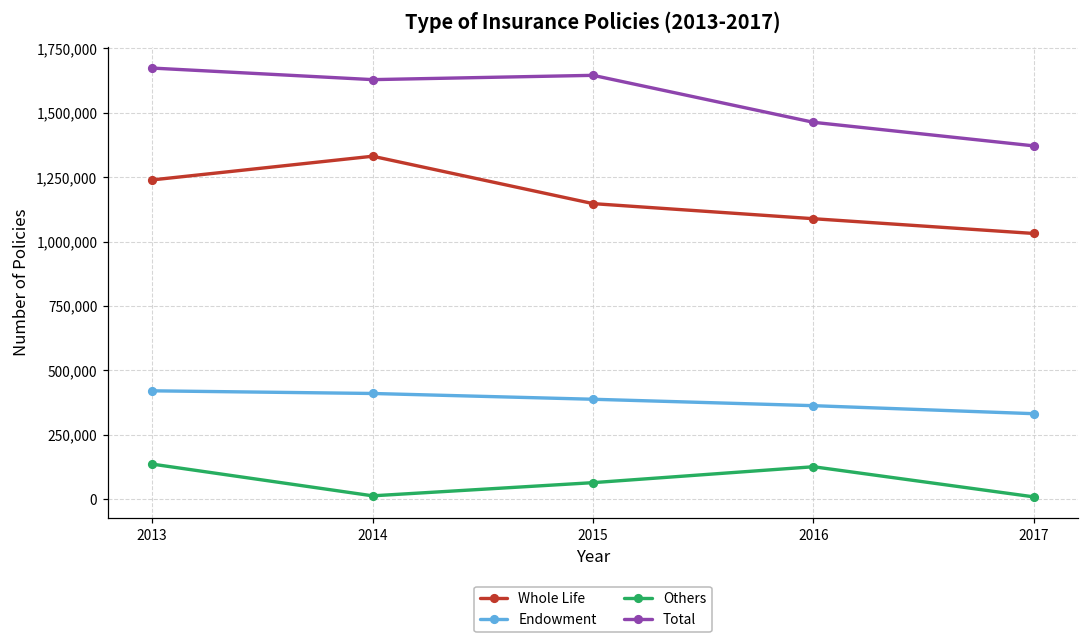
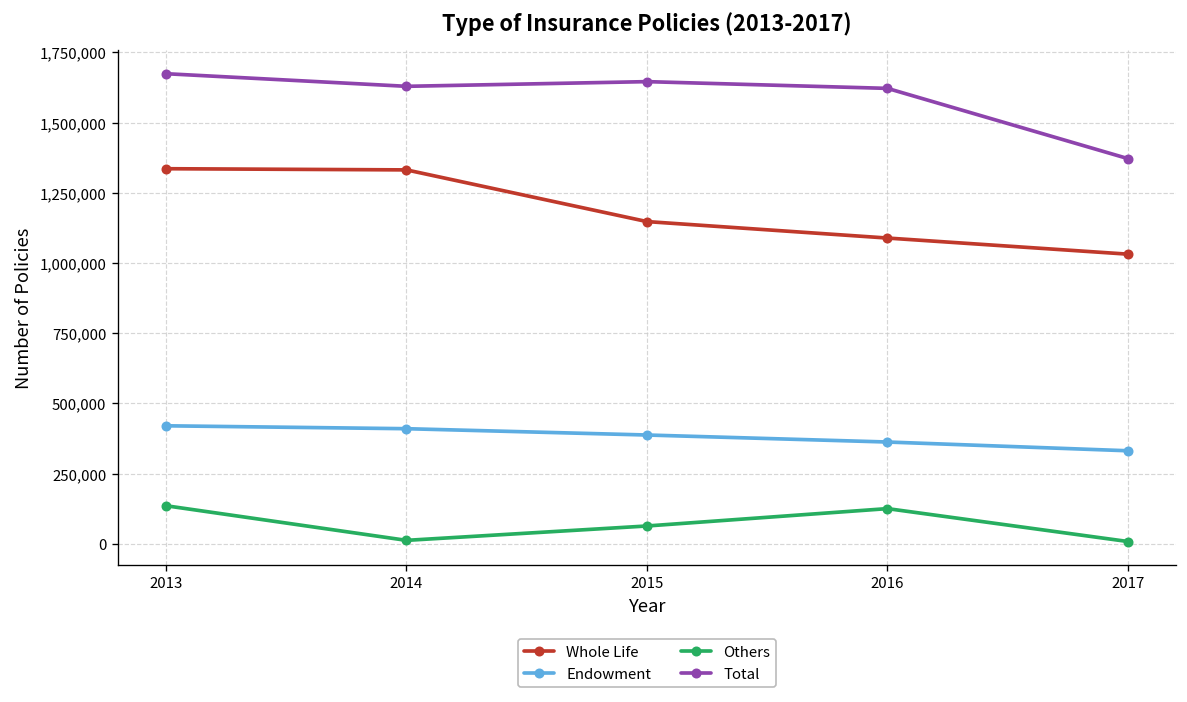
  {
    "Whole Life": {
-     "2013": "1,240,000",
+     "2013": "1,340,000",
      "2014": "1,330,000",
      "2015": "1,150,000",
      "2016": "1,090,000",
      "2017": "1,030,000"
    },
    "Endowment": {
      "2013": "420,000",
      "2014": "410,000",
      "2015": "390,000",
      "2016": "360,000",
      "2017": "330,000"
    },
    "Others": {
      "2013": "140,000",
      "2014": "10,000",
      "2015": "60,000",
      "2016": "130,000",
      "2017": "10,000"
    },
    "Total": {
      "2013": "1,670,000",
      "2014": "1,630,000",
      "2015": "1,650,000",
-     "2016": "1,460,000",
+     "2016": "1,620,000",
      "2017": "1,370,000"
    }
  }
